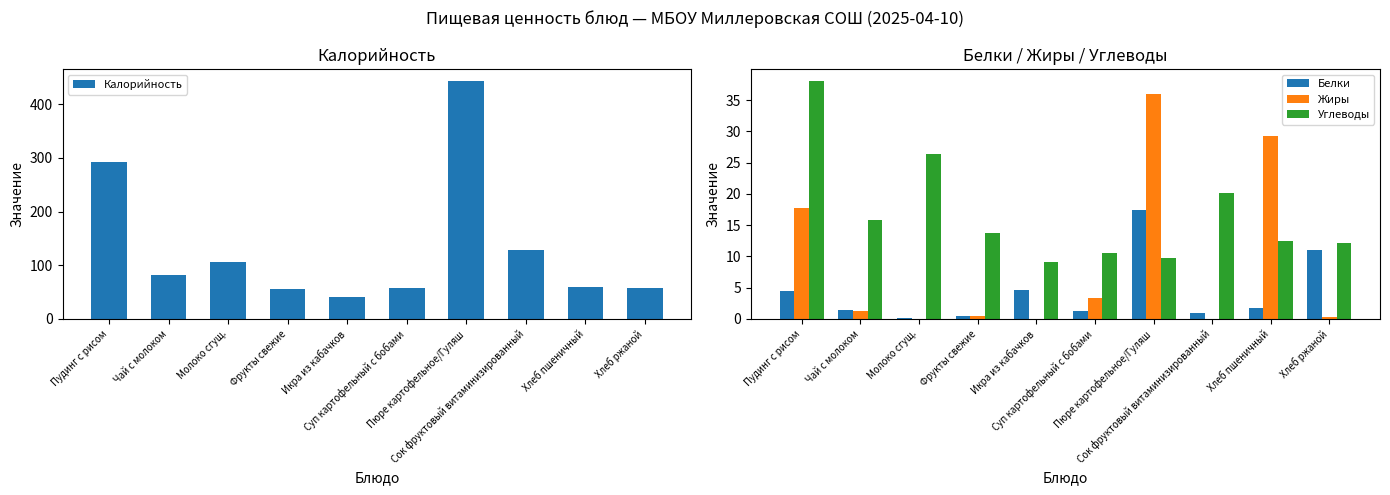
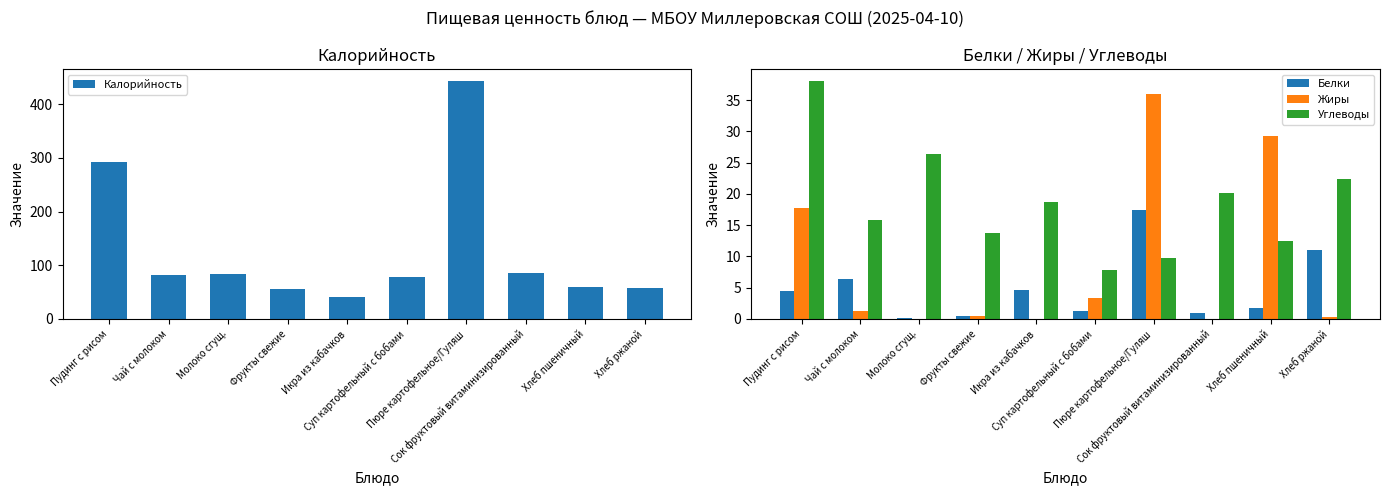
  {
    "Калорийность": {
      "Пудинг с рисом": 290,
      "Чай с молоком": 80,
-     "Молоко сгущ.": 110,
+     "Молоко сгущ.": 80,
      "Фрукты свежие": 60,
      "Икра из кабачков": 40,
-     "Суп картофельный с бобами": 60,
+     "Суп картофельный с бобами": 80,
      "Пюре картофельное/Гуляш": 440,
-     "Сок фруктовый витаминизированный": 130,
+     "Сок фруктовый витаминизированный": 80,
      "Хлеб пшеничный": 60,
      "Хлеб ржаной": 60
    },
    "Белки / Жиры / Углеводы": {
      "Белки": {
        "Пудинг с рисом": 5,
-       "Чай с молоком": 2,
+       "Чай с молоком": 6,
        "Фрукты свежие": 1,
        "Икра из кабачков": 5,
        "Суп картофельный с бобами": 1,
        "Пюре картофельное/Гуляш": 17,
        "Сок фруктовый витаминизированный": 1,
        "Хлеб пшеничный": 2,
        "Хлеб ржаной": 11
      },
      "Жиры": {
        "Пудинг с рисом": 18,
        "Чай с молоком": 1,
        "Молоко сгущ.": 0,
        "Фрукты свежие": 1,
        "Суп картофельный с бобами": 3,
        "Пюре картофельное/Гуляш": 36,
        "Сок фруктовый витаминизированный": 0,
        "Хлеб пшеничный": 29
      },
      "Углеводы": {
        "Пудинг с рисом": 38,
        "Чай с молоком": 16,
        "Молоко сгущ.": 26,
        "Фрукты свежие": 14,
-       "Икра из кабачков": 9,
-       "Суп картофельный с бобами": 11,
+       "Икра из кабачков": 19,
+       "Суп картофельный с бобами": 8,
        "Пюре картофельное/Гуляш": 10,
        "Сок фруктовый витаминизированный": 20,
        "Хлеб пшеничный": 13,
-       "Хлеб ржаной": 12
+       "Хлеб ржаной": 22
      }
    }
  }
